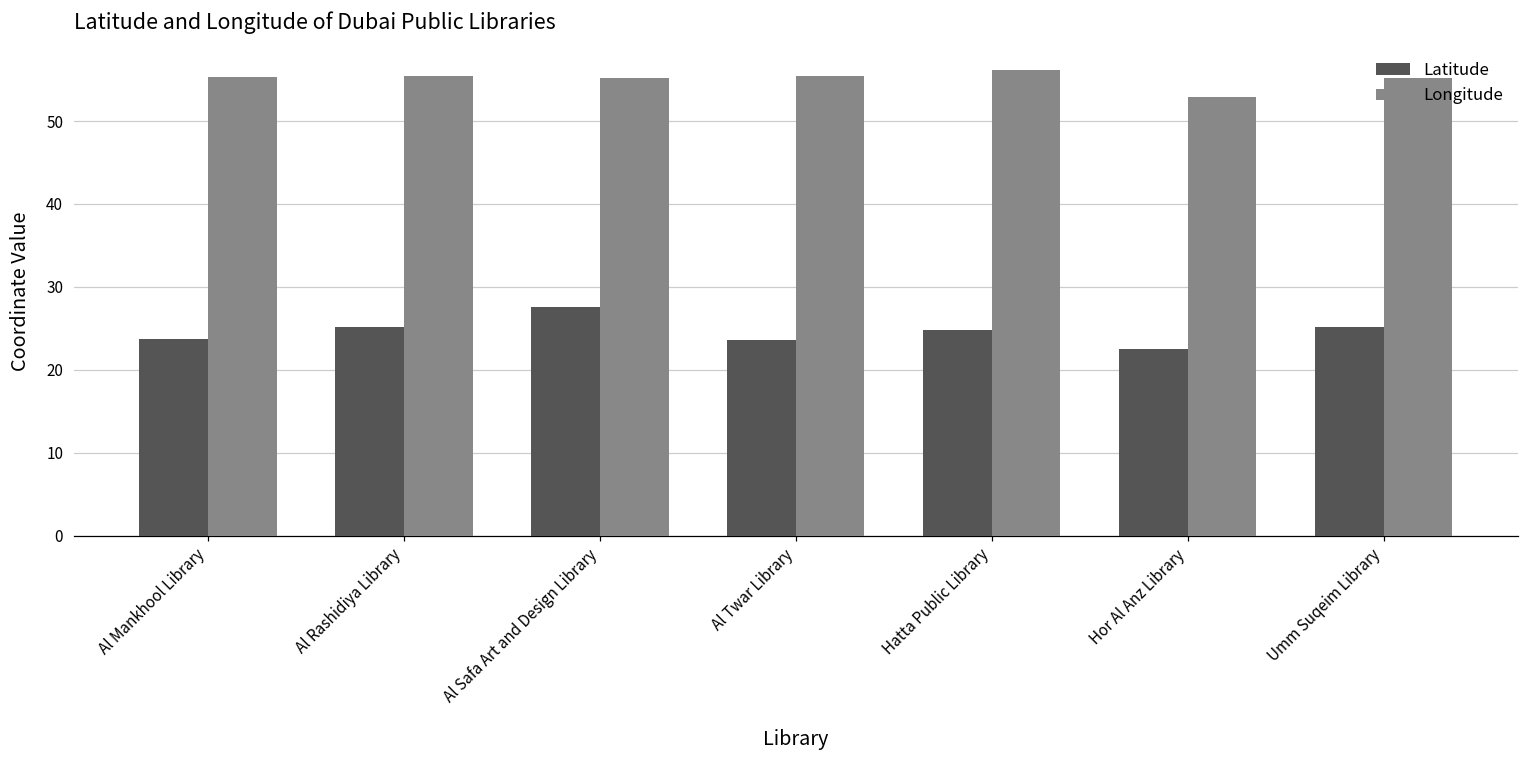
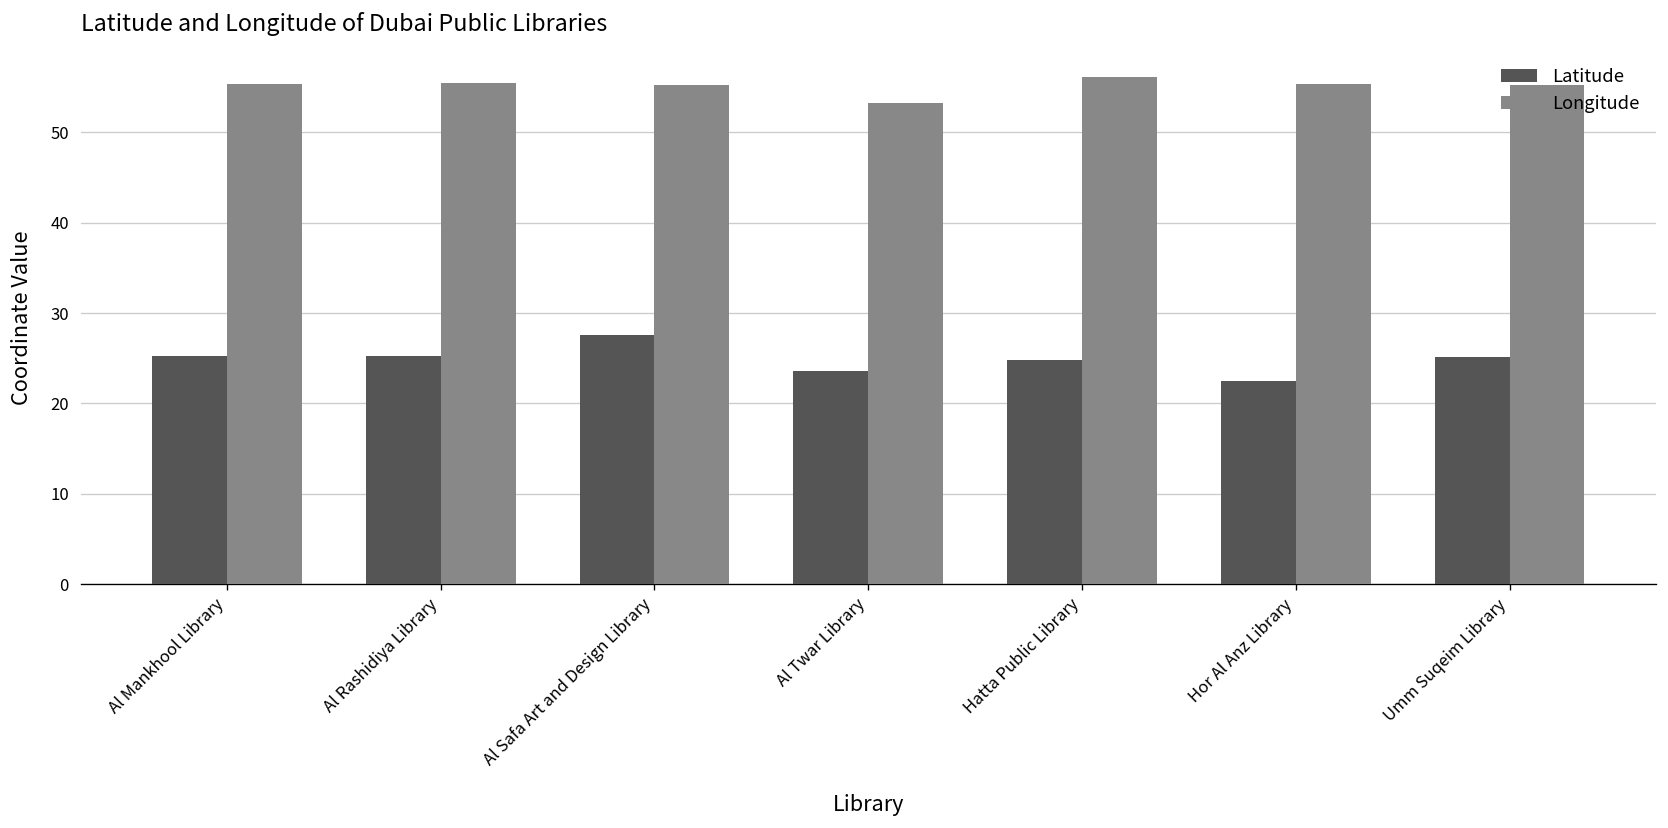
  {
    "Latitude": {
-     "Al Mankhool Library": 24,
+     "Al Mankhool Library": 25,
      "Al Rashidiya Library": 25,
      "Al Safa Art and Design Library": 28,
      "Al Twar Library": 24,
      "Hatta Public Library": 25,
      "Hor Al Anz Library": 22,
      "Umm Suqeim Library": 25
    },
    "Longitude": {
      "Al Mankhool Library": 55,
      "Al Rashidiya Library": 55,
      "Al Safa Art and Design Library": 55,
-     "Al Twar Library": 55,
+     "Al Twar Library": 53,
      "Hatta Public Library": 56,
-     "Hor Al Anz Library": 53,
+     "Hor Al Anz Library": 55,
      "Umm Suqeim Library": 55
    }
  }
